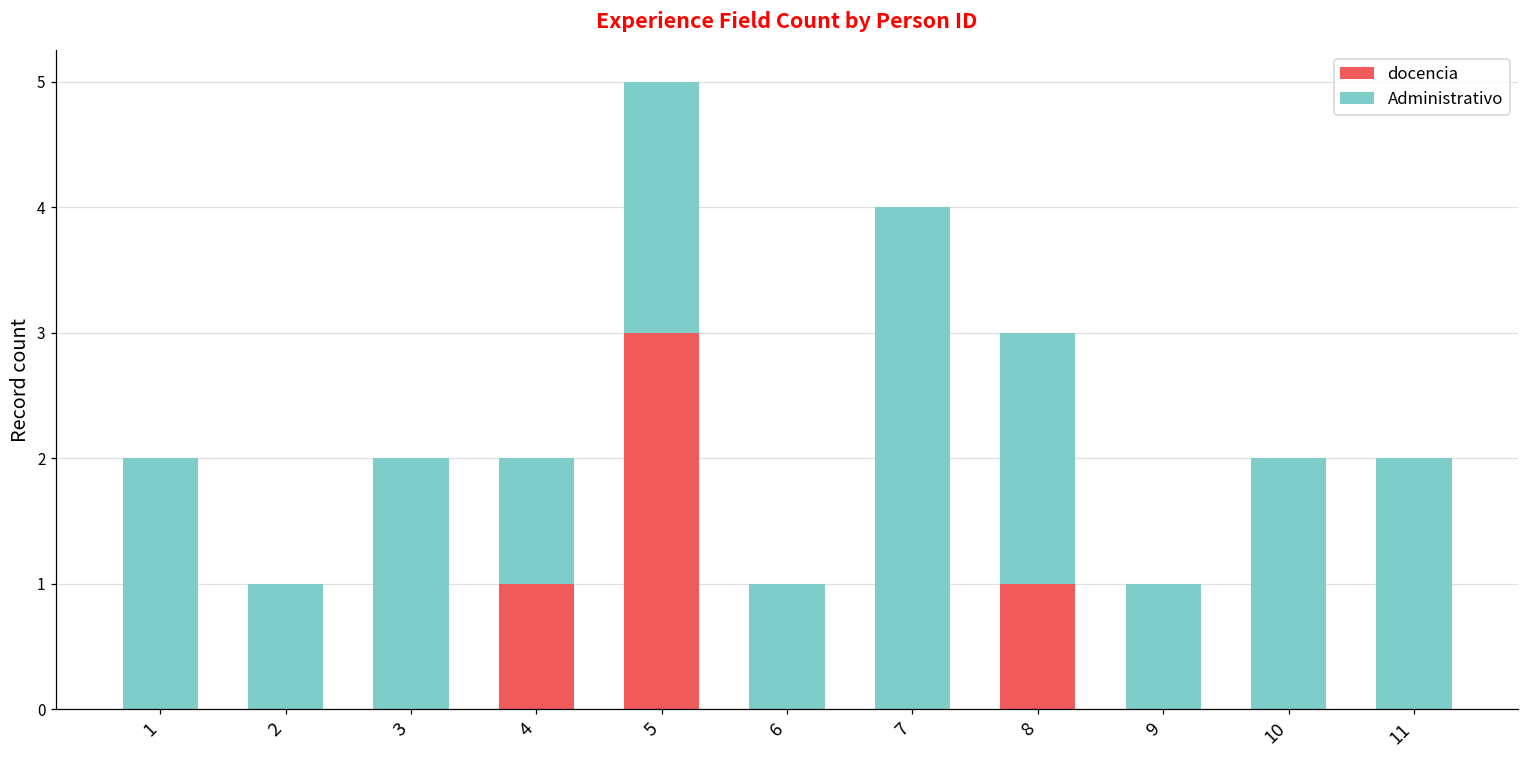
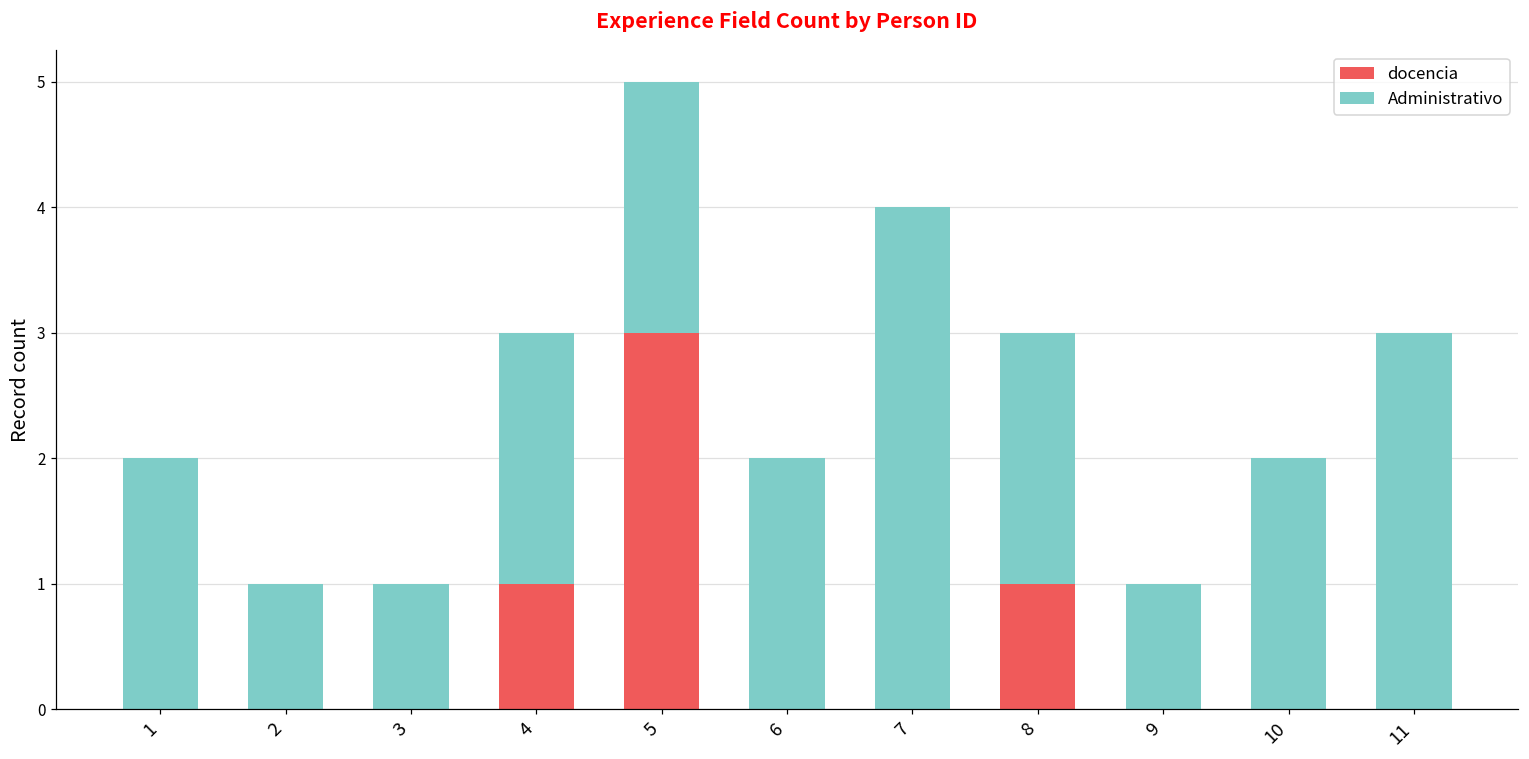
  {
    "docencia": {
      "1": 0,
      "2": 0,
      "3": 0,
      "4": 1,
      "5": 3,
      "6": 0,
      "7": 0,
      "8": 1,
      "9": 0,
      "10": 0,
      "11": 0
    },
    "Administrativo": {
      "1": 2,
      "2": 1,
-     "3": 2,
-     "4": 1,
+     "3": 1,
+     "4": 2,
      "5": 2,
-     "6": 1,
+     "6": 2,
      "7": 4,
      "8": 2,
      "9": 1,
      "10": 2,
-     "11": 2
+     "11": 3
    }
  }
